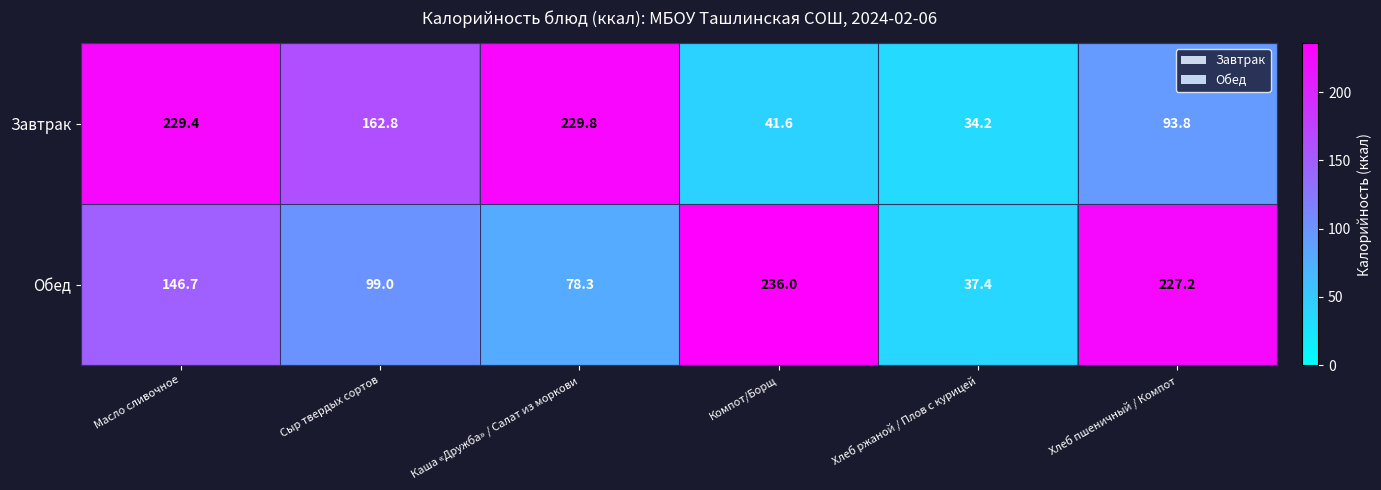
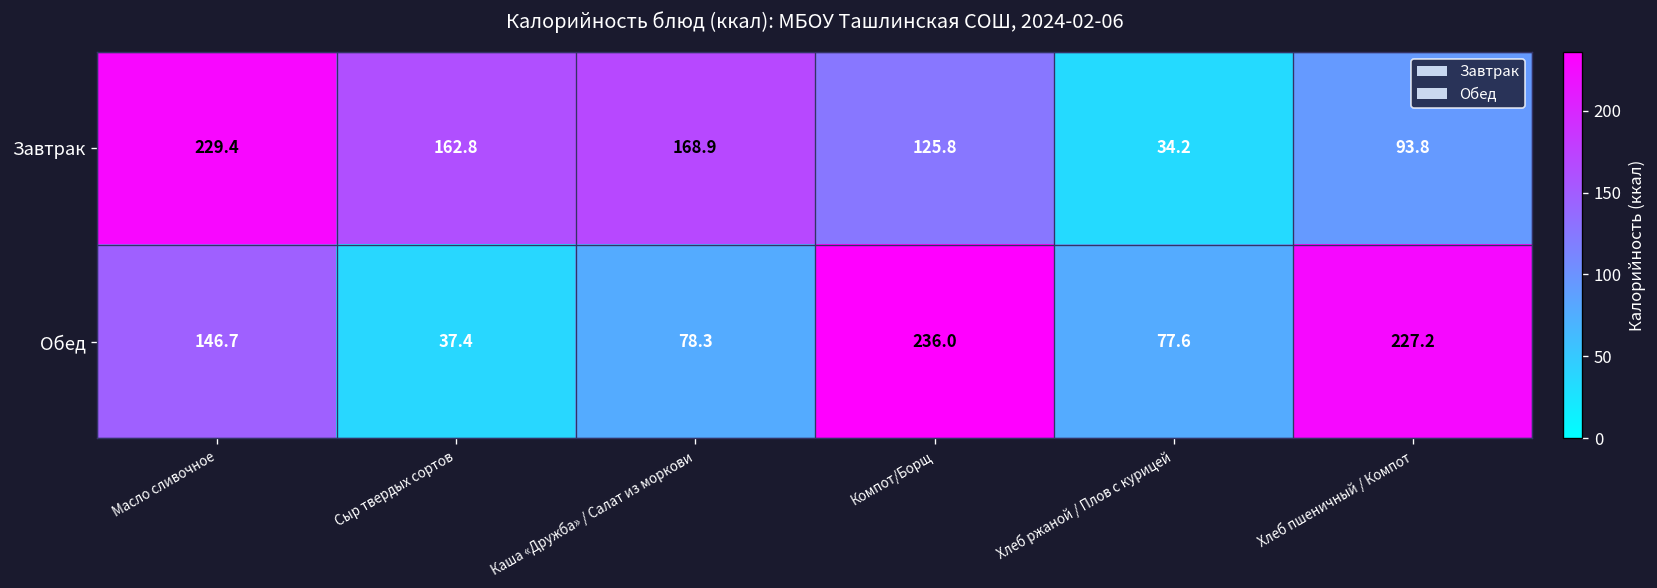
  {
    "Завтрак": {
      "Масло сливочное": 229.4,
      "Сыр твердых сортов": 162.8,
-     "Каша «Дружба» / Салат из моркови": 229.8,
-     "Компот/Борщ": 41.6,
+     "Каша «Дружба» / Салат из моркови": 168.9,
+     "Компот/Борщ": 125.8,
      "Хлеб ржаной / Плов с курицей": 34.2,
      "Хлеб пшеничный / Компот": 93.8
    },
    "Обед": {
      "Масло сливочное": 146.7,
-     "Сыр твердых сортов": 99.0,
+     "Сыр твердых сортов": 37.4,
      "Каша «Дружба» / Салат из моркови": 78.3,
      "Компот/Борщ": 236.0,
-     "Хлеб ржаной / Плов с курицей": 37.4,
+     "Хлеб ржаной / Плов с курицей": 77.6,
      "Хлеб пшеничный / Компот": 227.2
    }
  }
